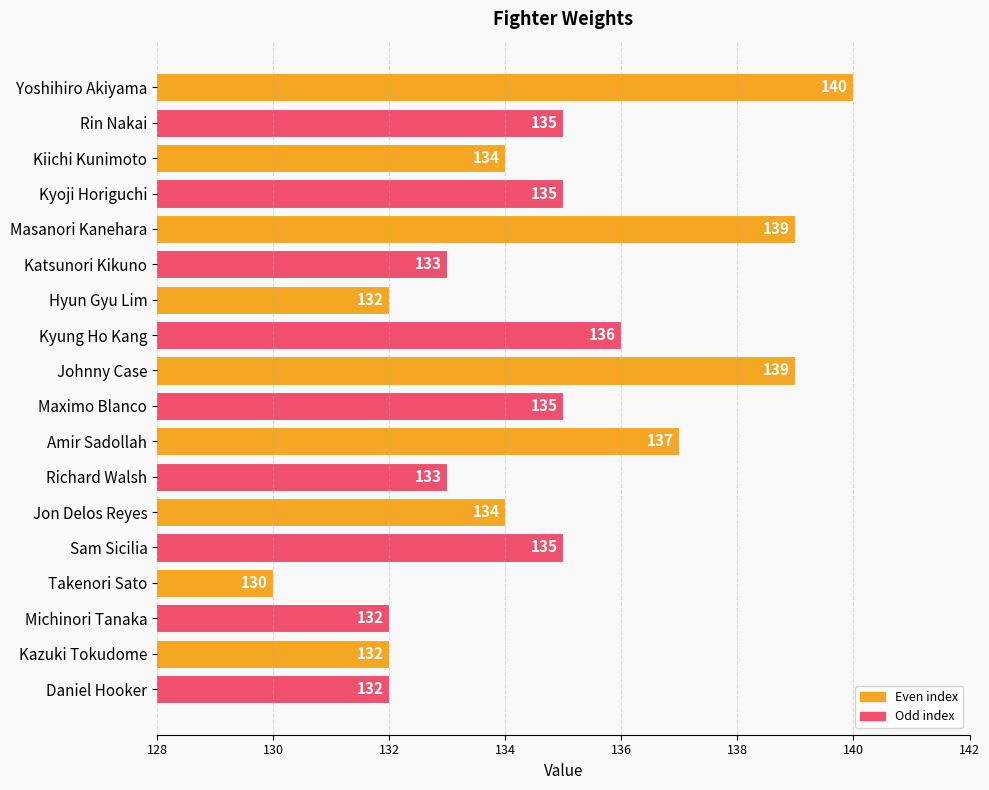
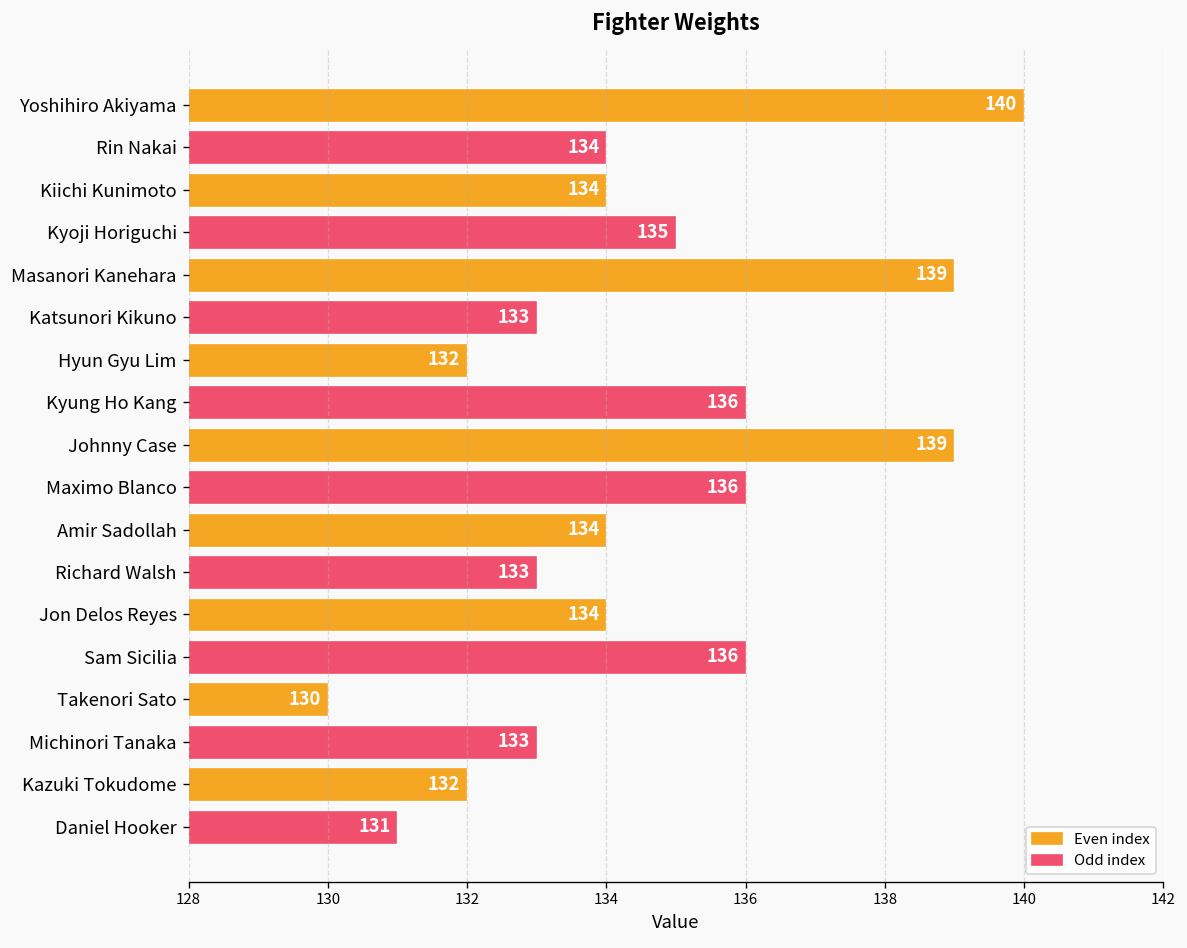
  {
    "Yoshihiro Akiyama": 140,
-   "Rin Nakai": 135,
+   "Rin Nakai": 134,
    "Kiichi Kunimoto": 134,
    "Kyoji Horiguchi": 135,
    "Masanori Kanehara": 139,
    "Katsunori Kikuno": 133,
    "Hyun Gyu Lim": 132,
    "Kyung Ho Kang": 136,
    "Johnny Case": 139,
-   "Maximo Blanco": 135,
-   "Amir Sadollah": 137,
+   "Maximo Blanco": 136,
+   "Amir Sadollah": 134,
    "Richard Walsh": 133,
    "Jon Delos Reyes": 134,
-   "Sam Sicilia": 135,
+   "Sam Sicilia": 136,
    "Takenori Sato": 130,
-   "Michinori Tanaka": 132,
+   "Michinori Tanaka": 133,
    "Kazuki Tokudome": 132,
-   "Daniel Hooker": 132
+   "Daniel Hooker": 131
  }
